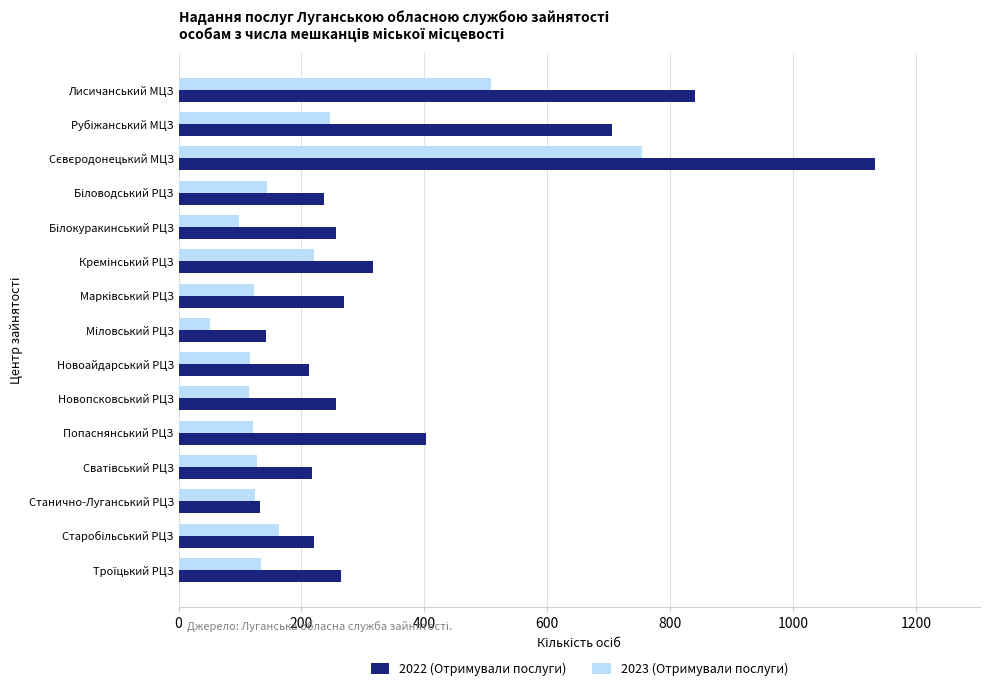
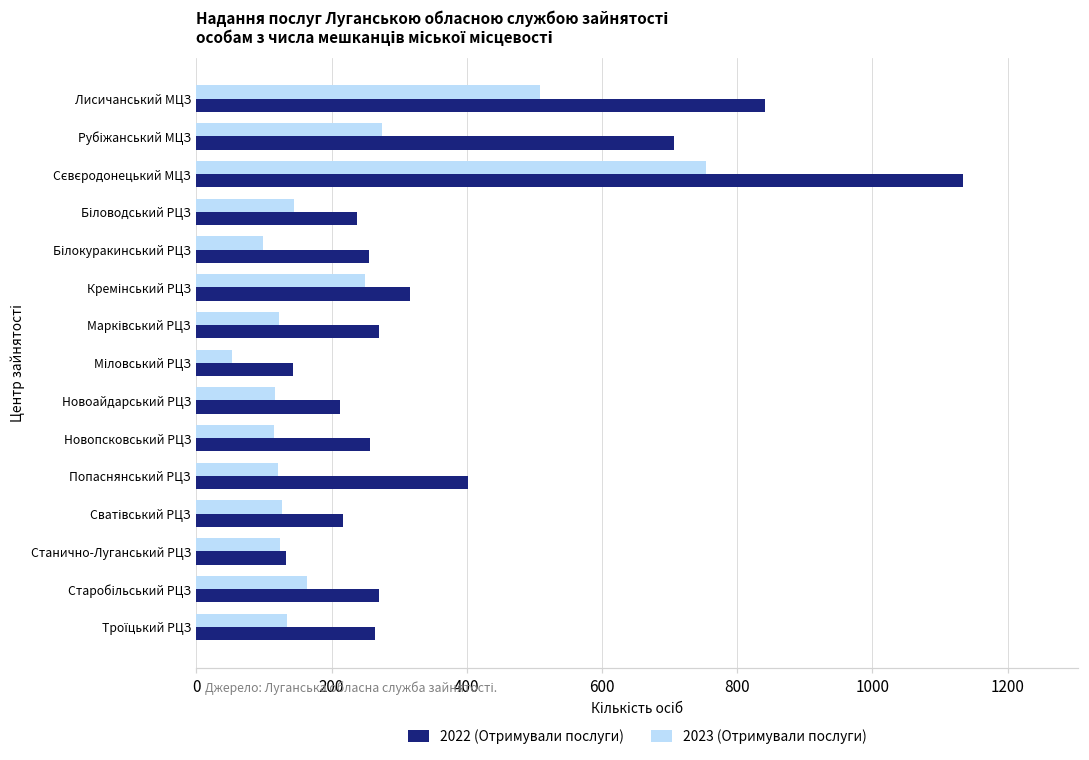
  {
    "2022 (Отримували послуги)": {
      "Лисичанський МЦЗ": 840,
      "Рубіжанський МЦЗ": 710,
      "Сєвєродонецький МЦЗ": 1130,
      "Біловодський РЦЗ": 240,
      "Білокуракинський РЦЗ": 260,
      "Кремінський РЦЗ": 320,
      "Марківський РЦЗ": 270,
      "Міловський РЦЗ": 140,
      "Новоайдарський РЦЗ": 210,
      "Новопсковський РЦЗ": 260,
      "Попаснянський РЦЗ": 400,
      "Сватівський РЦЗ": 220,
      "Станично-Луганський РЦЗ": 130,
-     "Старобільський РЦЗ": 220,
+     "Старобільський РЦЗ": 270,
      "Троїцький РЦЗ": 260
    },
    "2023 (Отримували послуги)": {
      "Лисичанський МЦЗ": 510,
-     "Рубіжанський МЦЗ": 250,
+     "Рубіжанський МЦЗ": 270,
      "Сєвєродонецький МЦЗ": 750,
      "Біловодський РЦЗ": 140,
      "Білокуракинський РЦЗ": 100,
-     "Кремінський РЦЗ": 220,
+     "Кремінський РЦЗ": 250,
      "Марківський РЦЗ": 120,
      "Міловський РЦЗ": 50,
      "Новоайдарський РЦЗ": 120,
      "Новопсковський РЦЗ": 120,
      "Попаснянський РЦЗ": 120,
      "Сватівський РЦЗ": 130,
      "Станично-Луганський РЦЗ": 120,
      "Старобільський РЦЗ": 160,
      "Троїцький РЦЗ": 130
    }
  }
